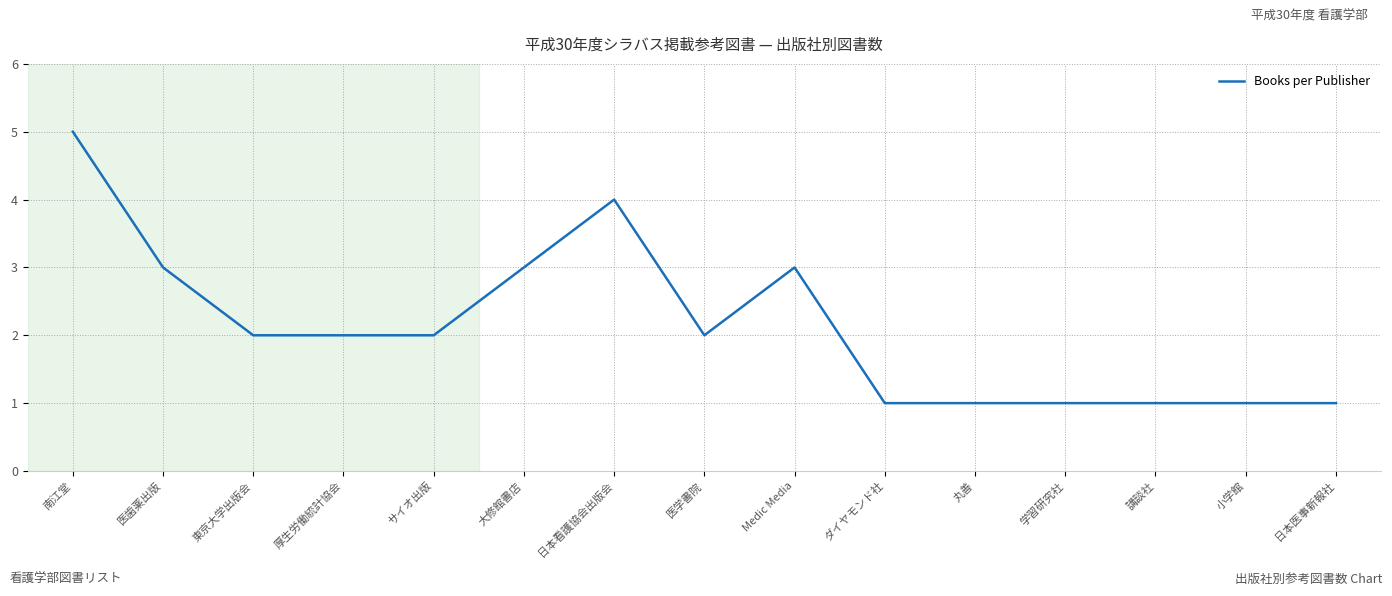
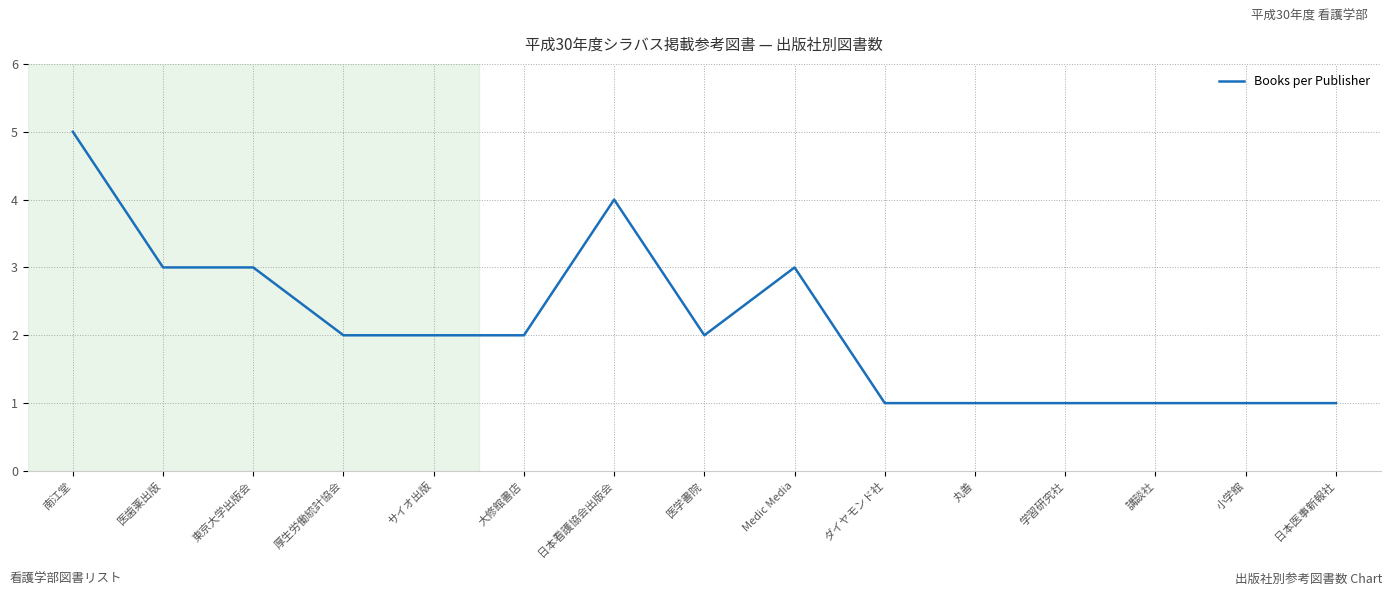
  {
    "南江堂": 5,
    "医歯薬出版": 3,
-   "東京大学出版会": 2,
+   "東京大学出版会": 3,
    "厚生労働統計協会": 2,
    "サイオ出版": 2,
-   "大修館書店": 3,
+   "大修館書店": 2,
    "日本看護協会出版会": 4,
    "医学書院": 2,
    "Medic Media": 3,
    "ダイヤモンド社": 1,
    "丸善": 1,
    "学習研究社": 1,
    "講談社": 1,
    "小学館": 1,
    "日本医事新報社": 1
  }
